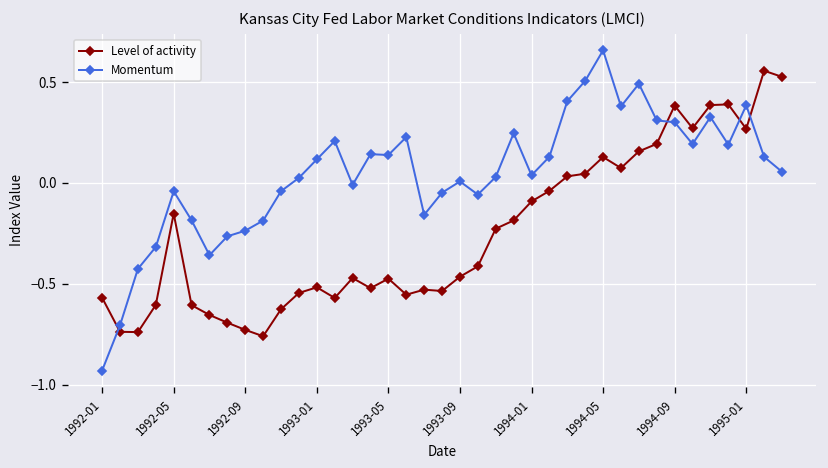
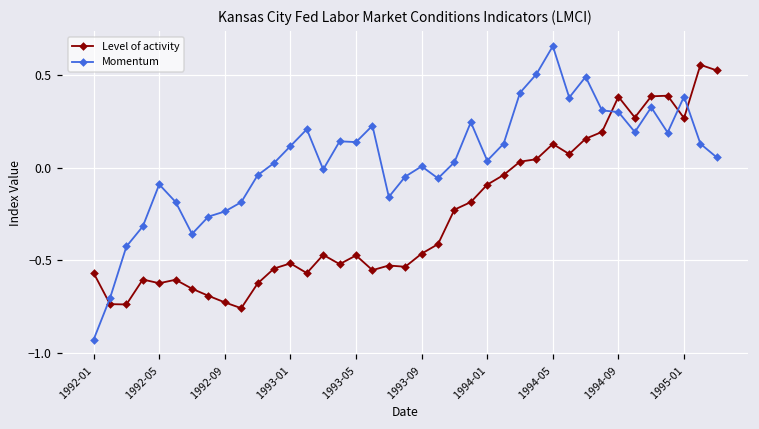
  {
    "Level of activity": {
      "1992-01": -0.57,
-     "1992-05": -0.15,
+     "1992-05": -0.62,
      "1992-09": -0.73,
      "1993-01": -0.52,
      "1993-05": -0.47,
      "1993-09": -0.46,
      "1994-01": -0.09,
      "1994-05": 0.13,
      "1994-09": 0.38,
      "1995-01": 0.27
    },
    "Momentum": {
      "1992-01": -0.93,
-     "1992-05": -0.04,
+     "1992-05": -0.09,
      "1992-09": -0.24,
      "1993-01": 0.12,
      "1993-05": 0.14,
      "1993-09": 0.01,
      "1994-01": 0.04,
      "1994-05": 0.66,
      "1994-09": 0.30,
      "1995-01": 0.38
    }
  }
